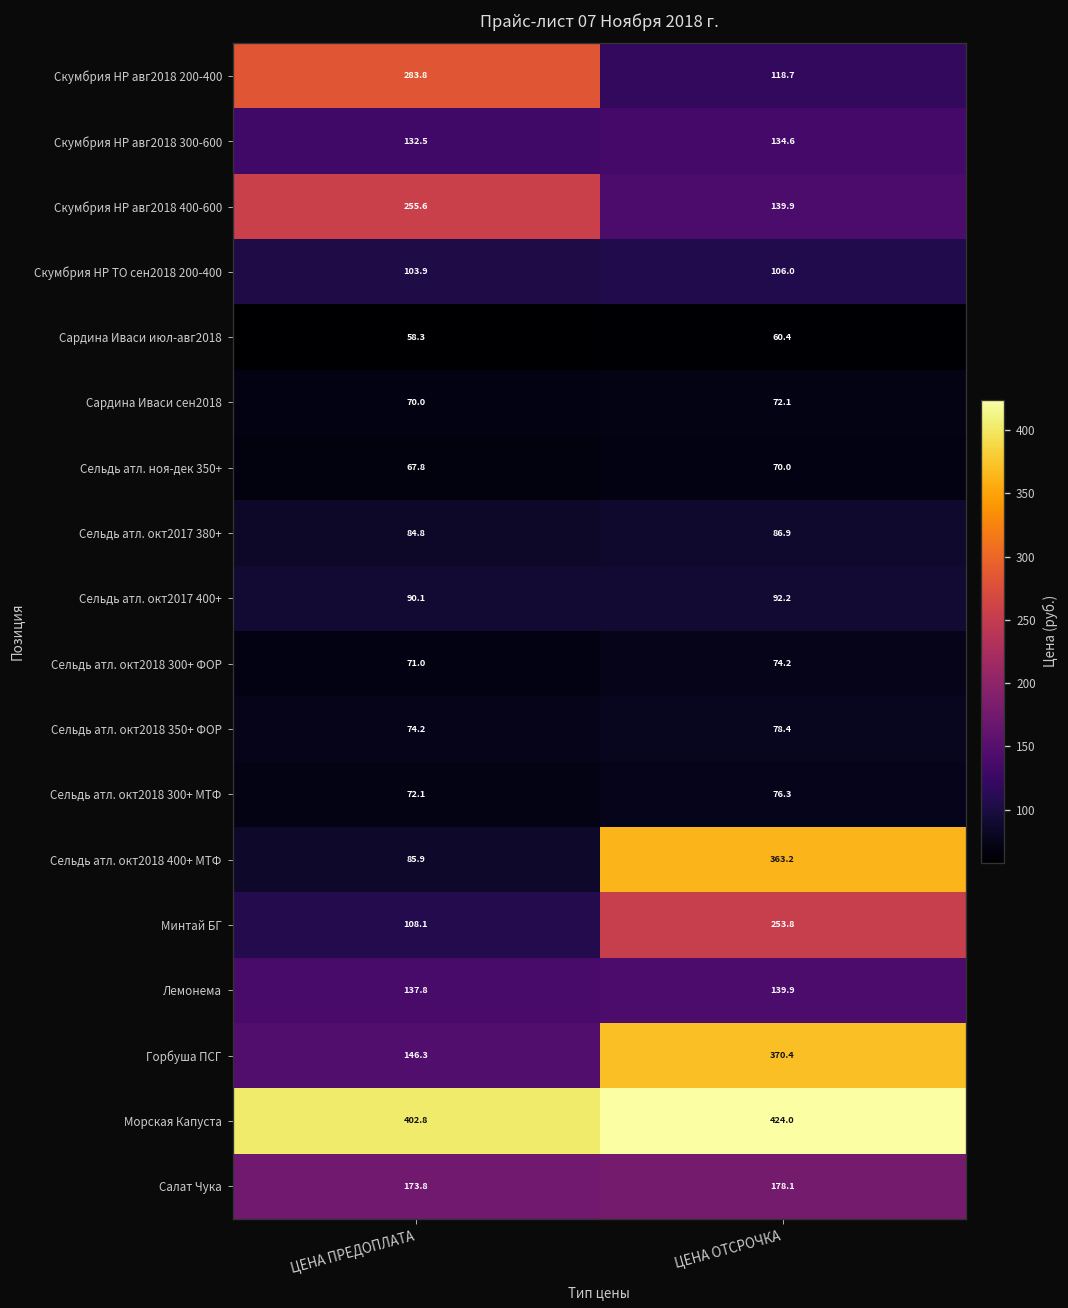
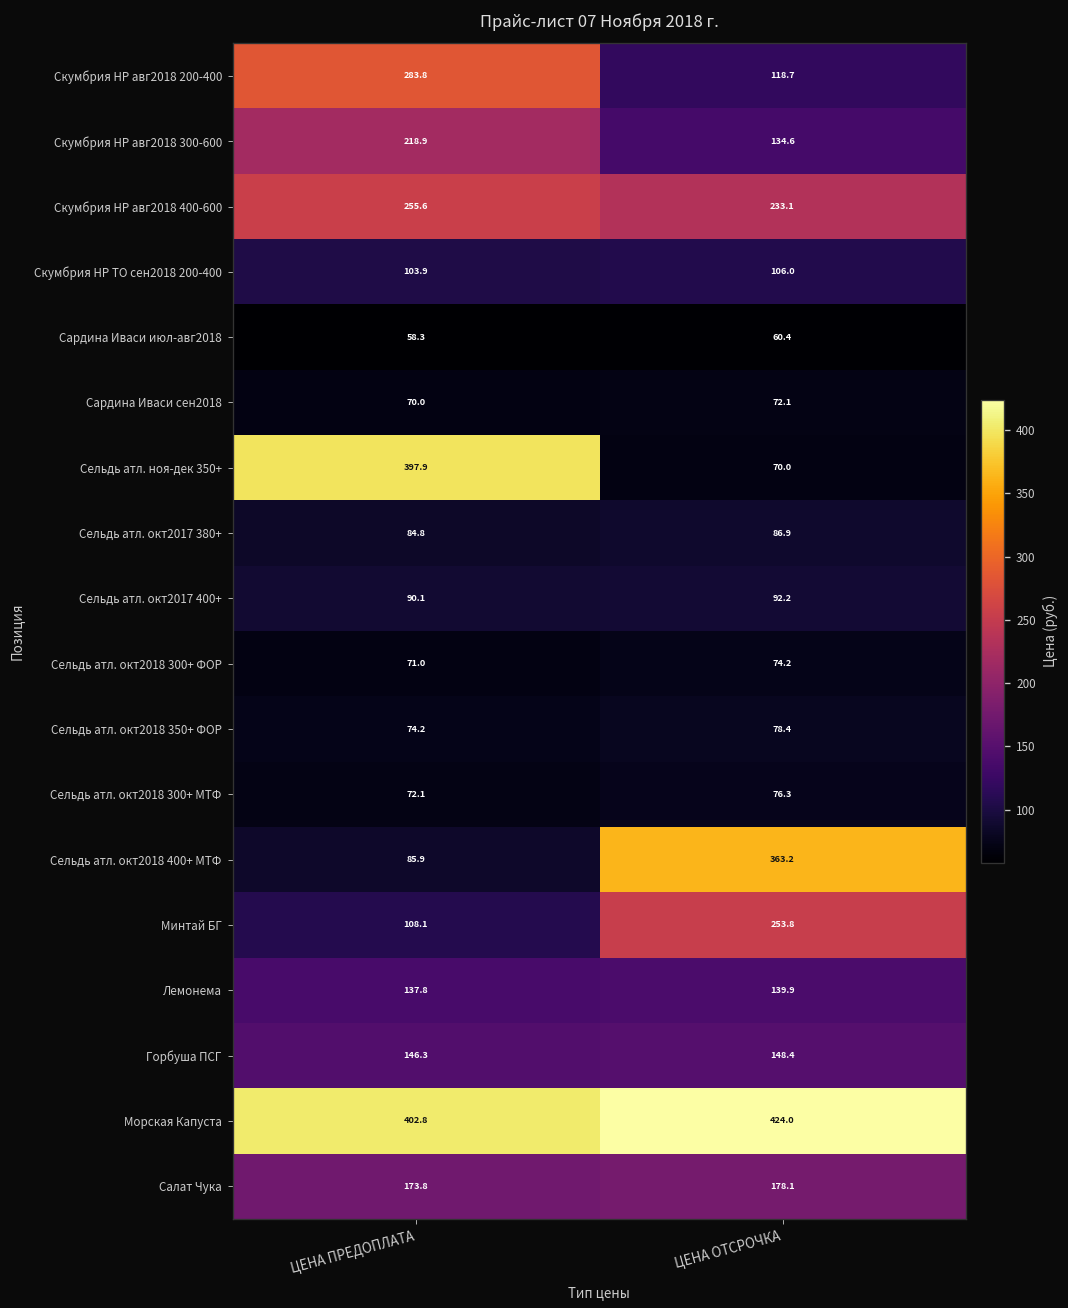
  {
    "Скумбрия НР авг2018 200-400": {
      "ЦЕНА ПРЕДОПЛАТА": 283.8,
      "ЦЕНА ОТСРОЧКА": 118.7
    },
    "Скумбрия НР авг2018 300-600": {
-     "ЦЕНА ПРЕДОПЛАТА": 132.5,
+     "ЦЕНА ПРЕДОПЛАТА": 218.9,
      "ЦЕНА ОТСРОЧКА": 134.6
    },
    "Скумбрия НР авг2018 400-600": {
      "ЦЕНА ПРЕДОПЛАТА": 255.6,
-     "ЦЕНА ОТСРОЧКА": 139.9
+     "ЦЕНА ОТСРОЧКА": 233.1
    },
    "Скумбрия НР ТО сен2018 200-400": {
      "ЦЕНА ПРЕДОПЛАТА": 103.9,
      "ЦЕНА ОТСРОЧКА": 106.0
    },
    "Сардина Иваси июл-авг2018": {
      "ЦЕНА ПРЕДОПЛАТА": 58.3,
      "ЦЕНА ОТСРОЧКА": 60.4
    },
    "Сардина Иваси сен2018": {
      "ЦЕНА ПРЕДОПЛАТА": 70.0,
      "ЦЕНА ОТСРОЧКА": 72.1
    },
    "Сельдь атл. ноя-дек 350+": {
-     "ЦЕНА ПРЕДОПЛАТА": 67.8,
+     "ЦЕНА ПРЕДОПЛАТА": 397.9,
      "ЦЕНА ОТСРОЧКА": 70.0
    },
    "Сельдь атл. окт2017 380+": {
      "ЦЕНА ПРЕДОПЛАТА": 84.8,
      "ЦЕНА ОТСРОЧКА": 86.9
    },
    "Сельдь атл. окт2017 400+": {
      "ЦЕНА ПРЕДОПЛАТА": 90.1,
      "ЦЕНА ОТСРОЧКА": 92.2
    },
    "Сельдь атл. окт2018 300+ ФОР": {
      "ЦЕНА ПРЕДОПЛАТА": 71.0,
      "ЦЕНА ОТСРОЧКА": 74.2
    },
    "Сельдь атл. окт2018 350+ ФОР": {
      "ЦЕНА ПРЕДОПЛАТА": 74.2,
      "ЦЕНА ОТСРОЧКА": 78.4
    },
    "Сельдь атл. окт2018 300+ МТФ": {
      "ЦЕНА ПРЕДОПЛАТА": 72.1,
      "ЦЕНА ОТСРОЧКА": 76.3
    },
    "Сельдь атл. окт2018 400+ МТФ": {
      "ЦЕНА ПРЕДОПЛАТА": 85.9,
      "ЦЕНА ОТСРОЧКА": 363.2
    },
    "Минтай БГ": {
      "ЦЕНА ПРЕДОПЛАТА": 108.1,
      "ЦЕНА ОТСРОЧКА": 253.8
    },
    "Лемонема": {
      "ЦЕНА ПРЕДОПЛАТА": 137.8,
      "ЦЕНА ОТСРОЧКА": 139.9
    },
    "Горбуша ПСГ": {
      "ЦЕНА ПРЕДОПЛАТА": 146.3,
-     "ЦЕНА ОТСРОЧКА": 370.4
+     "ЦЕНА ОТСРОЧКА": 148.4
    },
    "Морская Капуста": {
      "ЦЕНА ПРЕДОПЛАТА": 402.8,
      "ЦЕНА ОТСРОЧКА": 424.0
    },
    "Салат Чука": {
      "ЦЕНА ПРЕДОПЛАТА": 173.8,
      "ЦЕНА ОТСРОЧКА": 178.1
    }
  }
